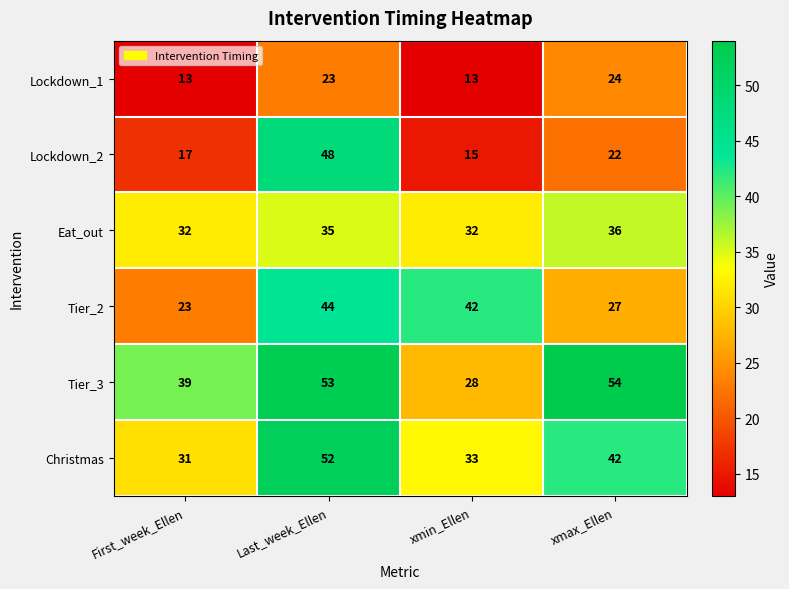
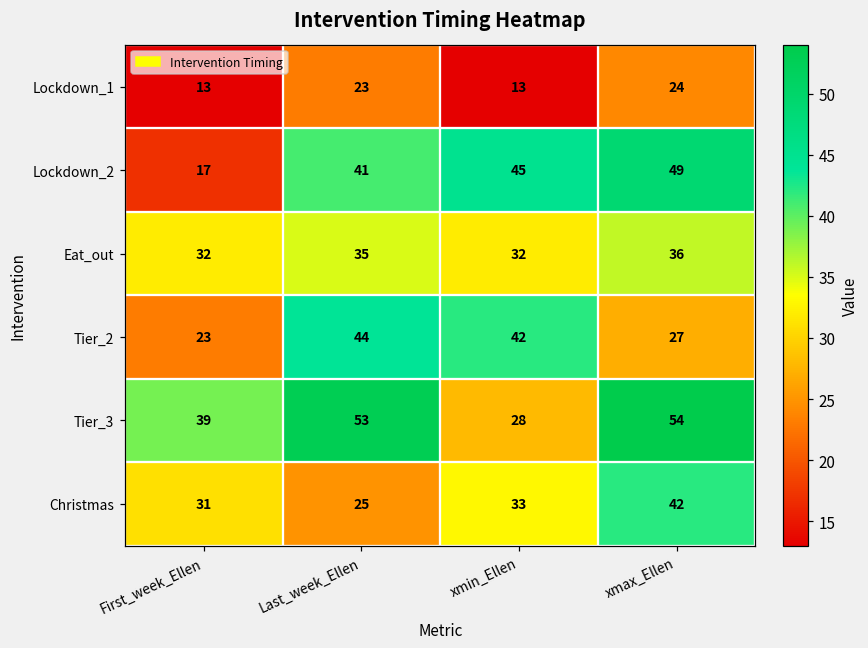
  {
    "Lockdown_1": {
      "First_week_Ellen": 13,
      "Last_week_Ellen": 23,
      "xmin_Ellen": 13,
      "xmax_Ellen": 24
    },
    "Lockdown_2": {
      "First_week_Ellen": 17,
-     "Last_week_Ellen": 48,
-     "xmin_Ellen": 15,
-     "xmax_Ellen": 22
+     "Last_week_Ellen": 41,
+     "xmin_Ellen": 45,
+     "xmax_Ellen": 49
    },
    "Eat_out": {
      "First_week_Ellen": 32,
      "Last_week_Ellen": 35,
      "xmin_Ellen": 32,
      "xmax_Ellen": 36
    },
    "Tier_2": {
      "First_week_Ellen": 23,
      "Last_week_Ellen": 44,
      "xmin_Ellen": 42,
      "xmax_Ellen": 27
    },
    "Tier_3": {
      "First_week_Ellen": 39,
      "Last_week_Ellen": 53,
      "xmin_Ellen": 28,
      "xmax_Ellen": 54
    },
    "Christmas": {
      "First_week_Ellen": 31,
-     "Last_week_Ellen": 52,
+     "Last_week_Ellen": 25,
      "xmin_Ellen": 33,
      "xmax_Ellen": 42
    }
  }
